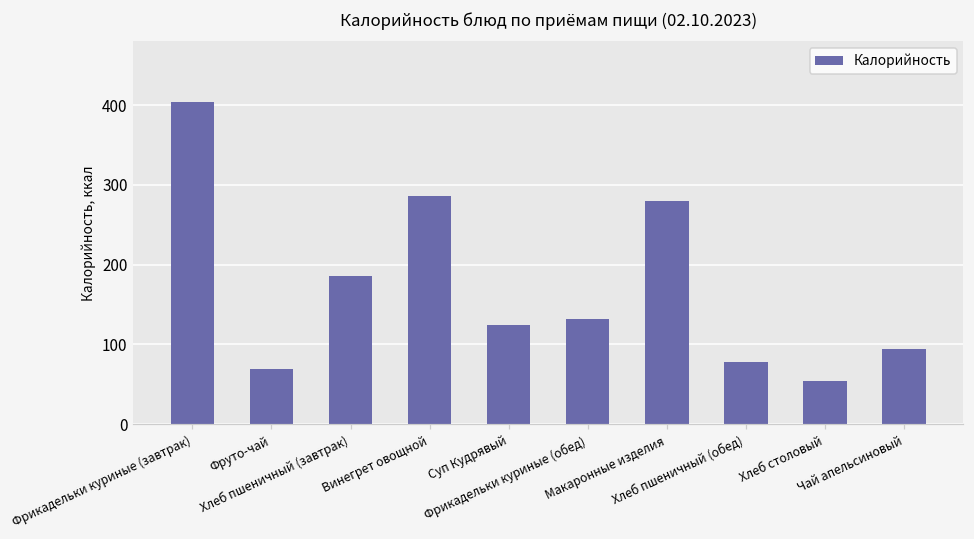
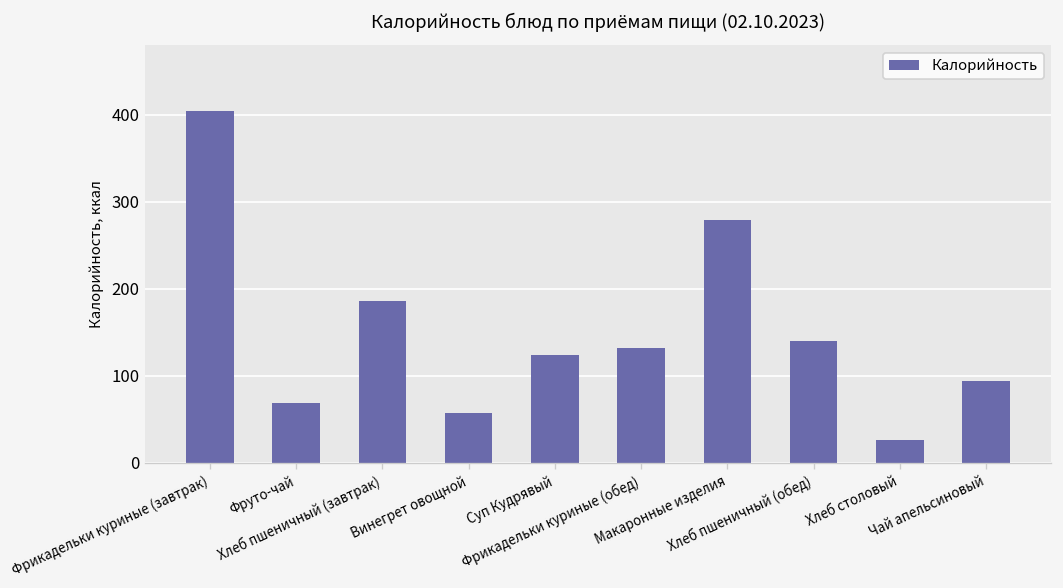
  {
    "Фрикадельки куриные (завтрак)": 400,
    "Фруто-чай": 70,
    "Хлеб пшеничный (завтрак)": 190,
-   "Винегрет овощной": 290,
+   "Винегрет овощной": 60,
    "Суп Кудрявый": 120,
    "Фрикадельки куриные (обед)": 130,
    "Макаронные изделия": 280,
-   "Хлеб пшеничный (обед)": 80,
-   "Хлеб столовый": 50,
+   "Хлеб пшеничный (обед)": 140,
+   "Хлеб столовый": 30,
    "Чай апельсиновый": 90
  }
